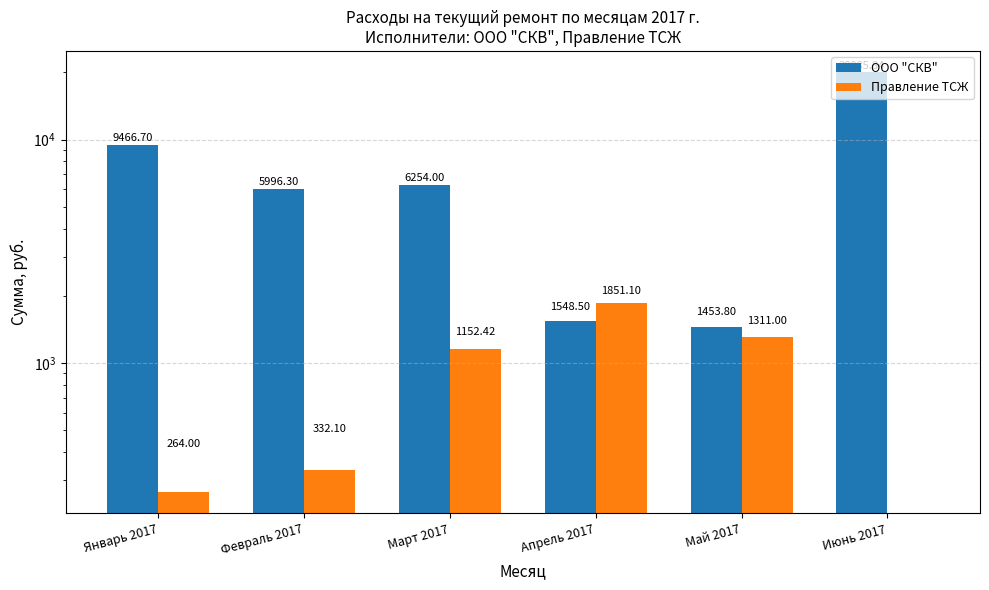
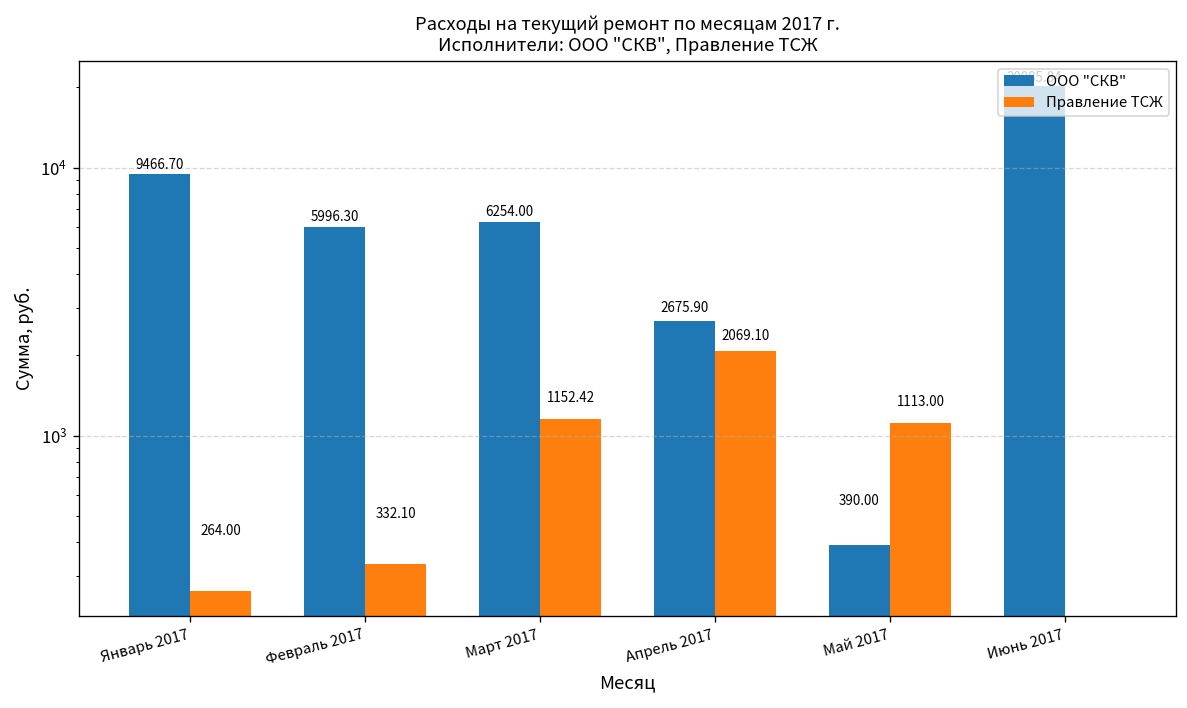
  {
    "ООО \"СКВ\"": {
      "Январь 2017": 9466.70,
      "Февраль 2017": 5996.30,
      "Март 2017": 6254.00,
-     "Апрель 2017": 1548.50,
-     "Май 2017": 1453.80
+     "Апрель 2017": 2675.90,
+     "Май 2017": 390.00
    },
    "Правление ТСЖ": {
      "Март 2017": 1152.42,
-     "Апрель 2017": 1851.10,
-     "Май 2017": 1311.00
+     "Апрель 2017": 2069.10,
+     "Май 2017": 1113.00
    }
  }
